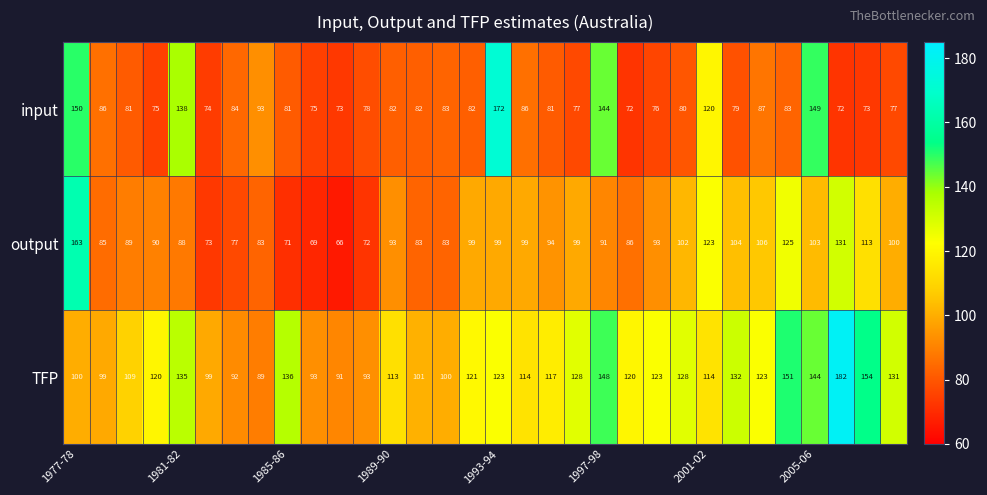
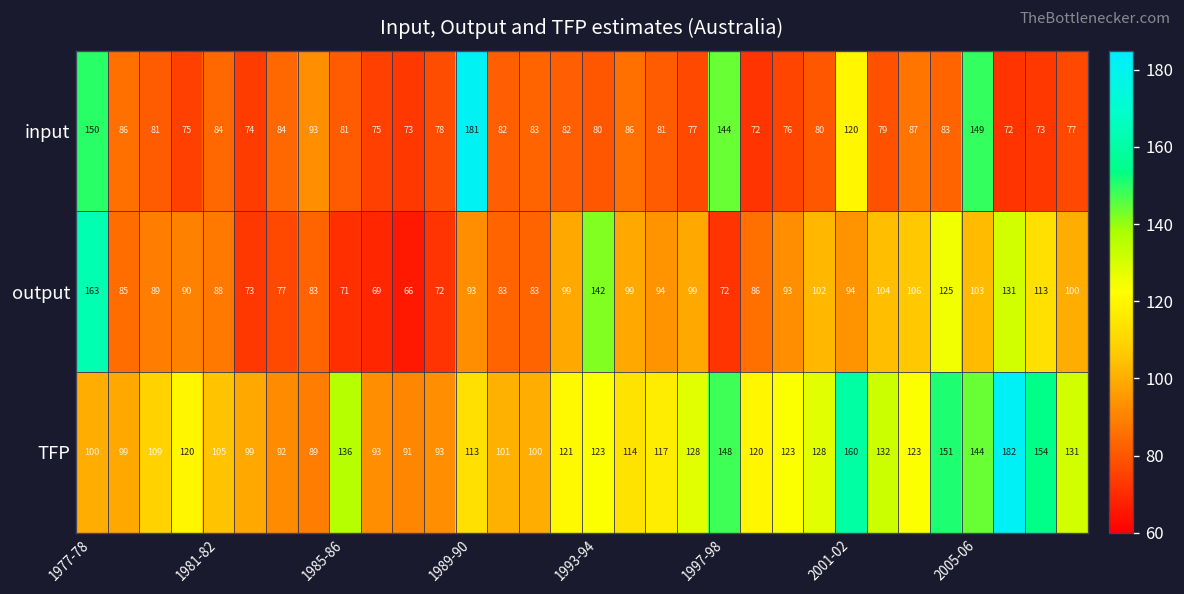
  {
    "input": {
      "1977-78": 150,
-     "1981-82": 138,
+     "1981-82": 84,
      "1985-86": 81,
-     "1989-90": 82,
-     "1993-94": 172,
+     "1989-90": 181,
+     "1993-94": 80,
      "1997-98": 144,
      "2001-02": 120,
      "2005-06": 149
    },
    "output": {
      "1977-78": 163,
      "1981-82": 88,
      "1985-86": 71,
      "1989-90": 93,
-     "1993-94": 99,
-     "1997-98": 91,
-     "2001-02": 123,
+     "1993-94": 142,
+     "1997-98": 72,
+     "2001-02": 94,
      "2005-06": 103
    },
    "TFP": {
      "1977-78": 100,
-     "1981-82": 135,
+     "1981-82": 105,
      "1985-86": 136,
      "1989-90": 113,
      "1993-94": 123,
      "1997-98": 148,
-     "2001-02": 114,
+     "2001-02": 160,
      "2005-06": 144
    }
  }
